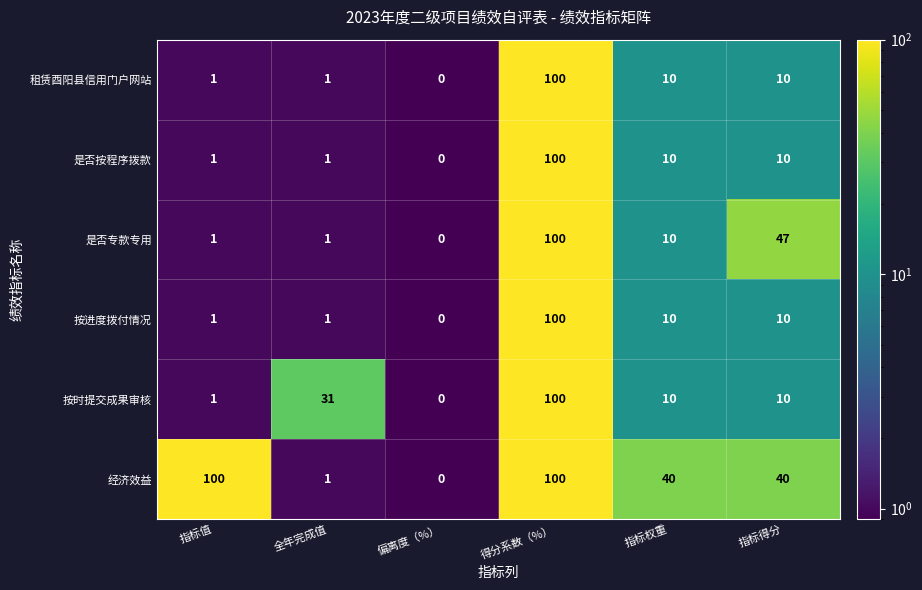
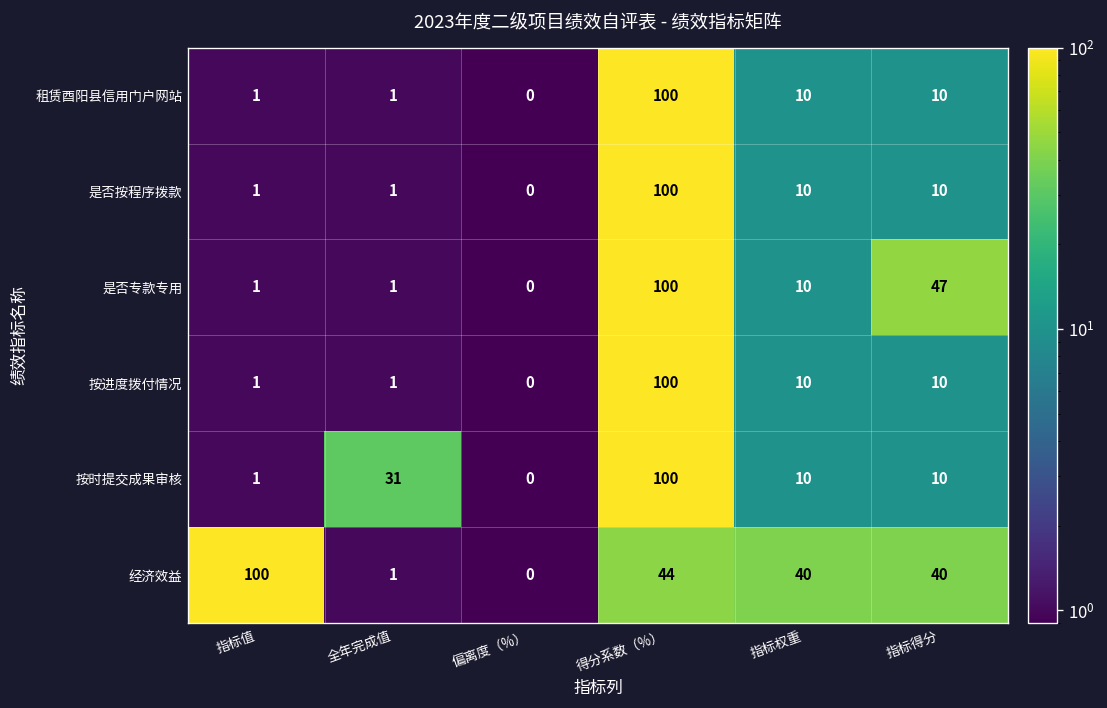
  {
    "租赁酉阳县信用门户网站": {
      "指标值": 1,
      "全年完成值": 1,
      "偏离度（%）": 0,
      "得分系数（%）": 100,
      "指标权重": 10,
      "指标得分": 10
    },
    "是否按程序拨款": {
      "指标值": 1,
      "全年完成值": 1,
      "偏离度（%）": 0,
      "得分系数（%）": 100,
      "指标权重": 10,
      "指标得分": 10
    },
    "是否专款专用": {
      "指标值": 1,
      "全年完成值": 1,
      "偏离度（%）": 0,
      "得分系数（%）": 100,
      "指标权重": 10,
      "指标得分": 47
    },
    "按进度拨付情况": {
      "指标值": 1,
      "全年完成值": 1,
      "偏离度（%）": 0,
      "得分系数（%）": 100,
      "指标权重": 10,
      "指标得分": 10
    },
    "按时提交成果审核": {
      "指标值": 1,
      "全年完成值": 31,
      "偏离度（%）": 0,
      "得分系数（%）": 100,
      "指标权重": 10,
      "指标得分": 10
    },
    "经济效益": {
      "指标值": 100,
      "全年完成值": 1,
      "偏离度（%）": 0,
-     "得分系数（%）": 100,
+     "得分系数（%）": 44,
      "指标权重": 40,
      "指标得分": 40
    }
  }
